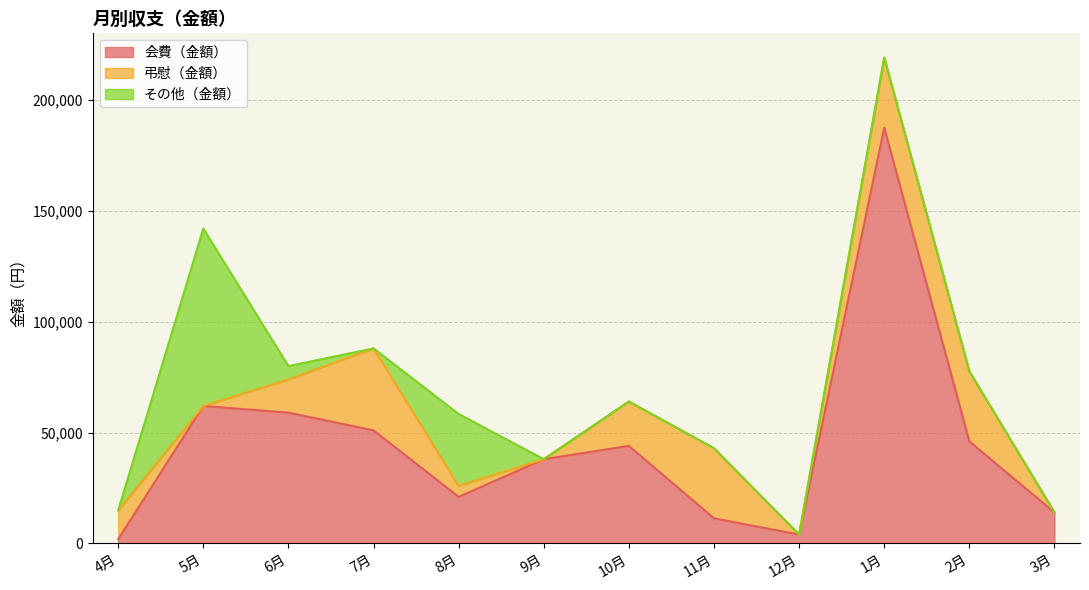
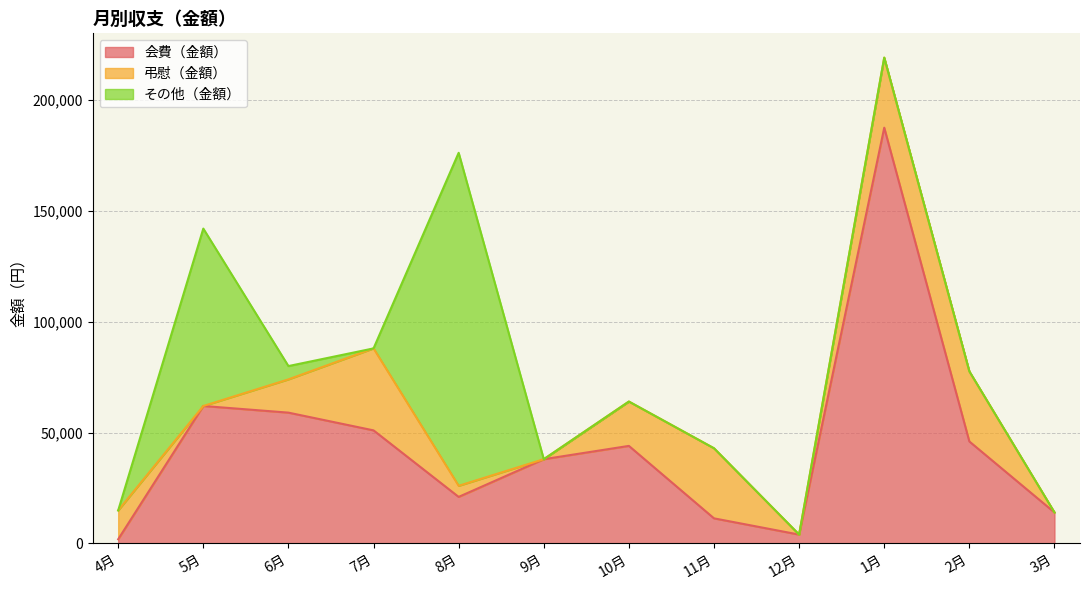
  {
    "会費（金額）": {
      "4月": "2,000",
      "6月": "59,000",
      "7月": "51,000",
      "8月": "21,000",
      "10月": "44,000",
      "11月": "11,000",
      "1月": "188,000",
      "2月": "46,000"
    },
    "弔慰（金額）": {
      "6月": "15,000",
      "8月": "5,000"
    },
    "その他（金額）": {
      "5月": "80,000",
      "6月": "6,000",
-     "8月": "32,000"
+     "8月": "150,000"
    }
  }
